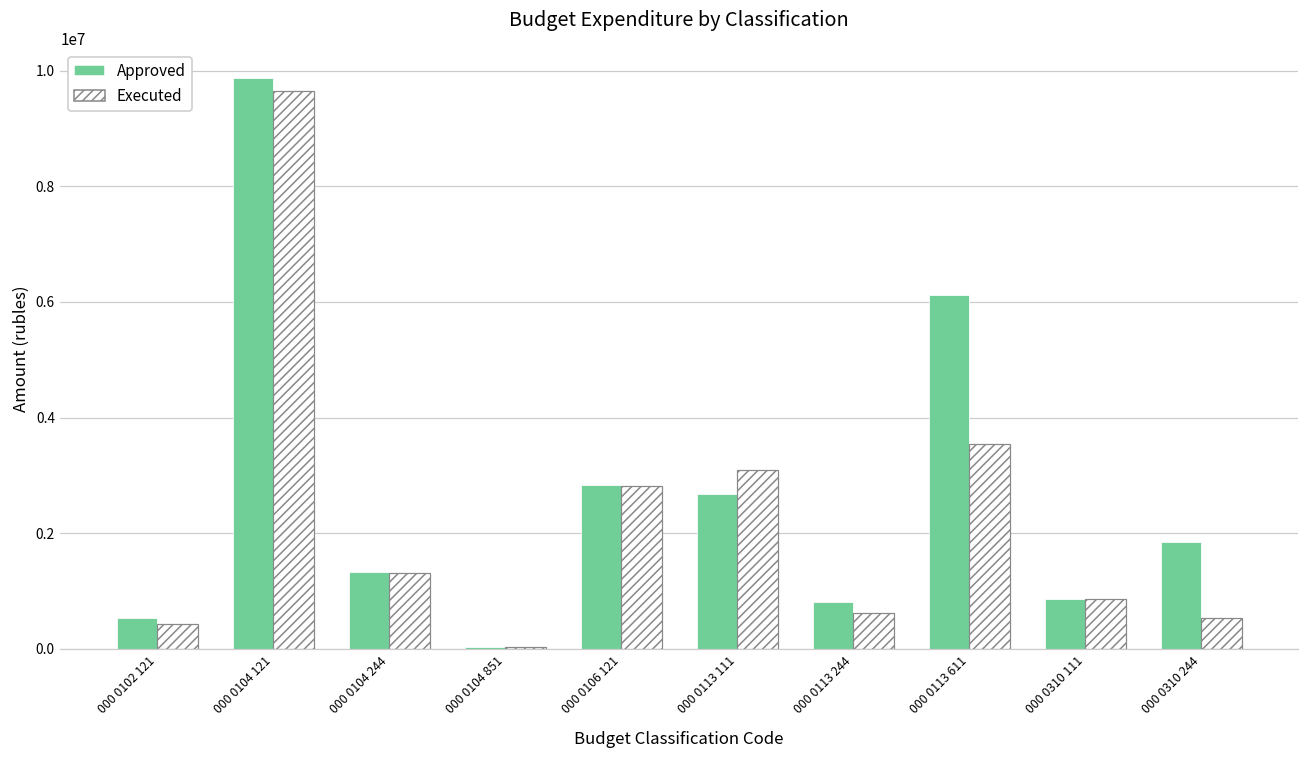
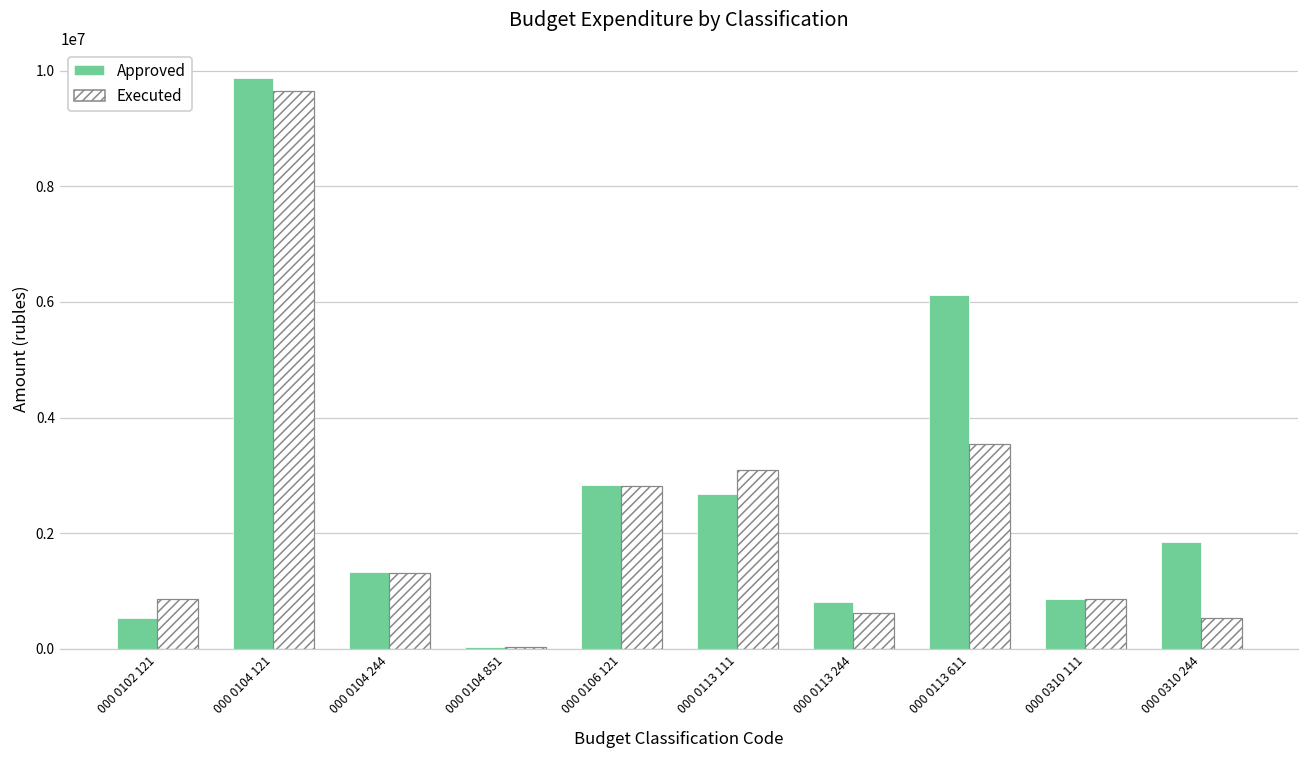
  {
    "Approved": {
      "000 0102 121": 500000,
      "000 0104 121": 9900000,
      "000 0104 244": 1300000,
      "000 0106 121": 2800000,
      "000 0113 111": 2700000,
      "000 0113 244": 800000,
      "000 0113 611": 6100000,
      "000 0310 111": 900000,
      "000 0310 244": 1800000
    },
    "Executed": {
-     "000 0102 121": 400000,
+     "000 0102 121": 900000,
      "000 0104 121": 9600000,
      "000 0104 244": 1300000,
      "000 0106 121": 2800000,
      "000 0113 111": 3100000,
      "000 0113 244": 600000,
      "000 0113 611": 3500000,
      "000 0310 111": 900000,
      "000 0310 244": 500000
    }
  }
